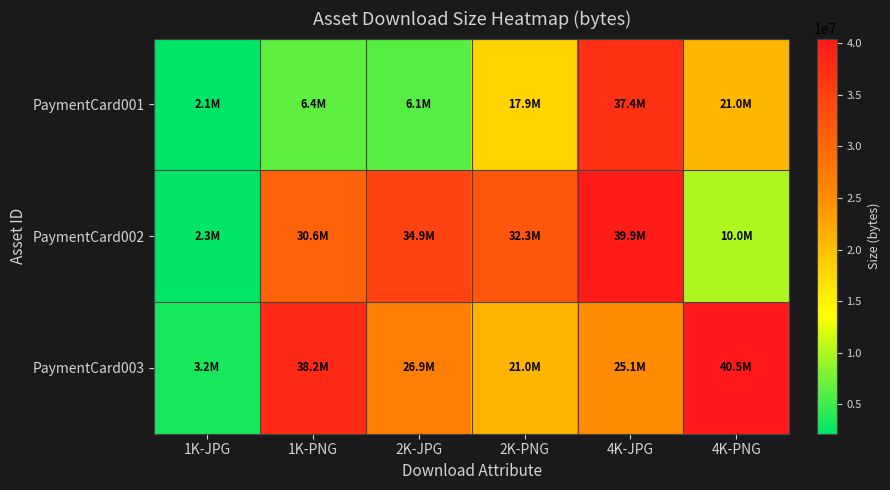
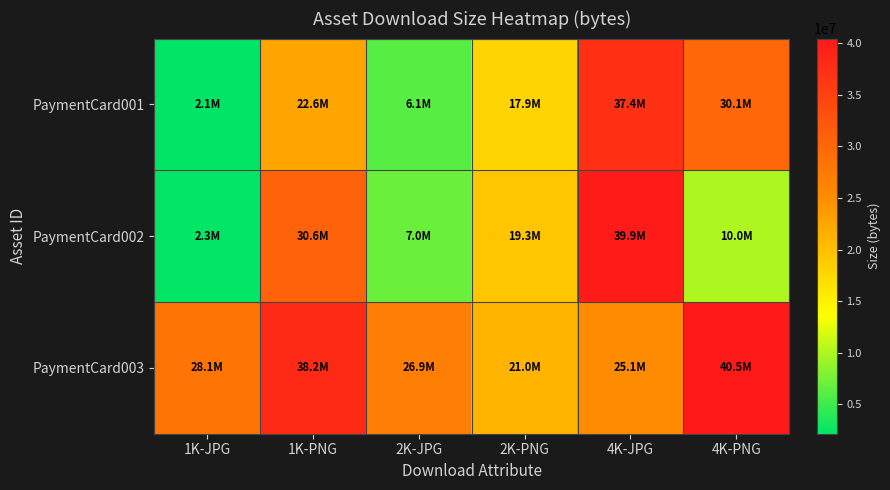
  {
    "PaymentCard001": {
      "1K-JPG": "2.1M",
-     "1K-PNG": "6.4M",
+     "1K-PNG": "22.6M",
      "2K-JPG": "6.1M",
      "2K-PNG": "17.9M",
      "4K-JPG": "37.4M",
-     "4K-PNG": "21.0M"
+     "4K-PNG": "30.1M"
    },
    "PaymentCard002": {
      "1K-JPG": "2.3M",
      "1K-PNG": "30.6M",
-     "2K-JPG": "34.9M",
-     "2K-PNG": "32.3M",
+     "2K-JPG": "7.0M",
+     "2K-PNG": "19.3M",
      "4K-JPG": "39.9M",
      "4K-PNG": "10.0M"
    },
    "PaymentCard003": {
-     "1K-JPG": "3.2M",
+     "1K-JPG": "28.1M",
      "1K-PNG": "38.2M",
      "2K-JPG": "26.9M",
      "2K-PNG": "21.0M",
      "4K-JPG": "25.1M",
      "4K-PNG": "40.5M"
    }
  }
